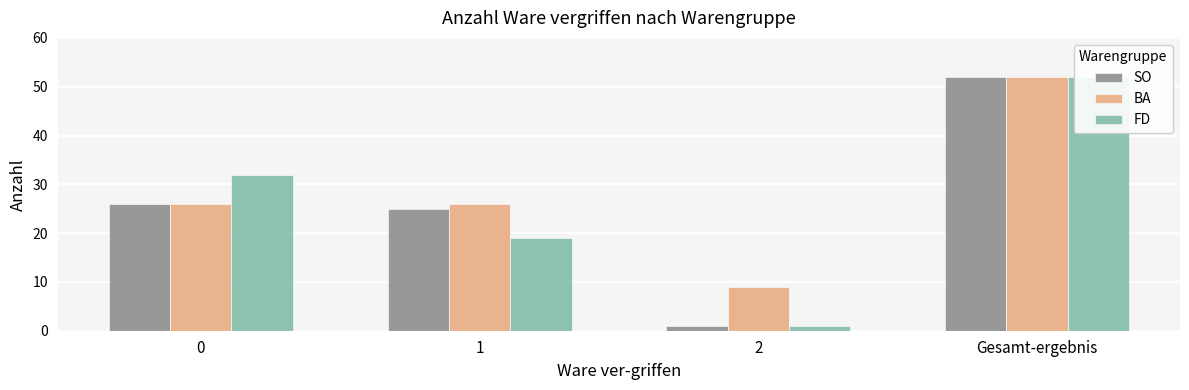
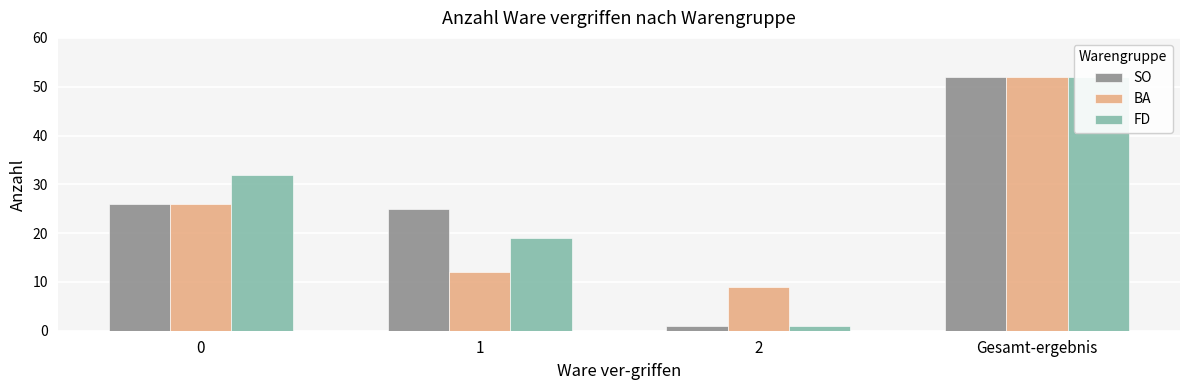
  {
    "BA": {
      "0": 26,
-     "1": 26,
+     "1": 12,
      "2": 9,
      "Gesamt-ergebnis": 52
    }
  }
